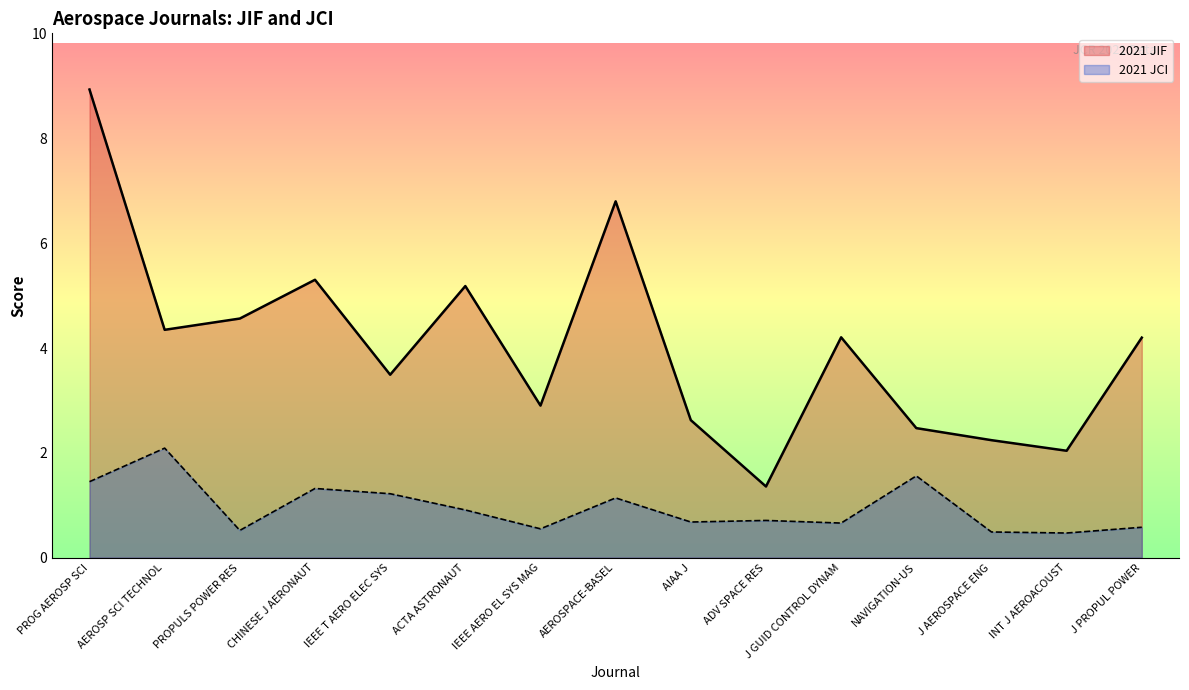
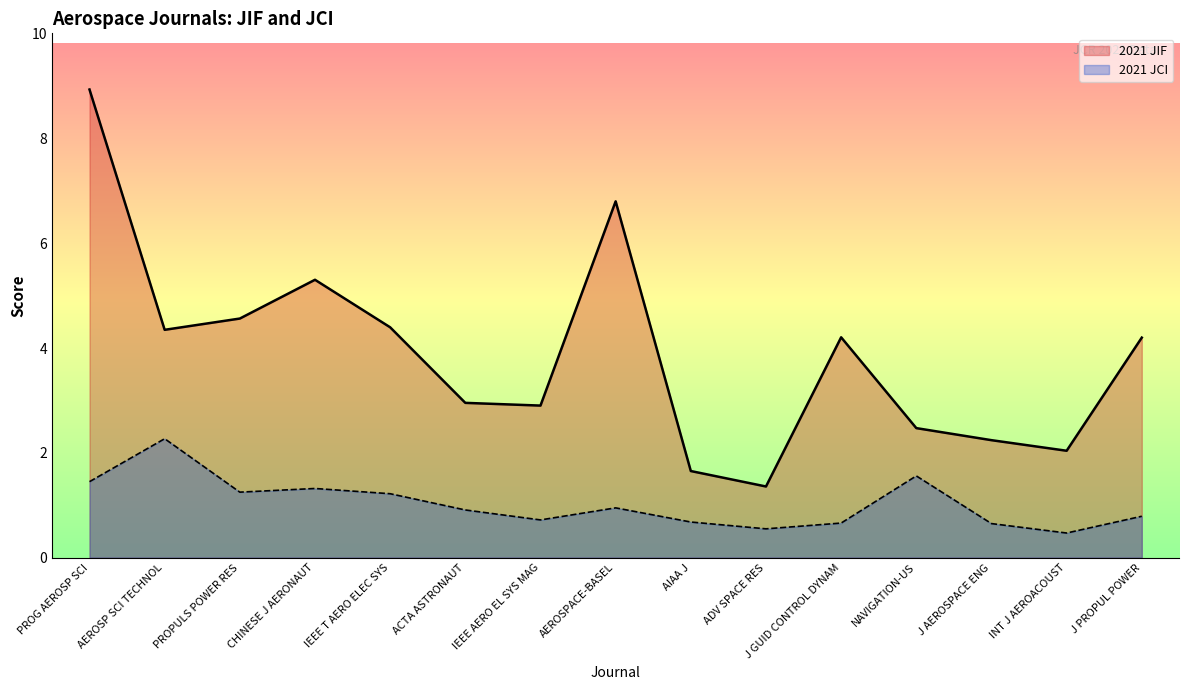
  {
    "2021 JIF": {
      "PROG AEROSP SCI": 8.9,
      "AEROSP SCI TECHNOL": 4.3,
      "PROPULS POWER RES": 4.6,
      "CHINESE J AERONAUT": 5.3,
-     "IEEE T AERO ELEC SYS": 3.5,
-     "ACTA ASTRONAUT": 5.2,
+     "IEEE T AERO ELEC SYS": 4.4,
+     "ACTA ASTRONAUT": 3.0,
      "IEEE AERO EL SYS MAG": 2.9,
      "AEROSPACE-BASEL": 6.8,
-     "AIAA J": 2.6,
+     "AIAA J": 1.7,
      "ADV SPACE RES": 1.4,
      "J GUID CONTROL DYNAM": 4.2,
      "NAVIGATION-US": 2.5,
      "J AEROSPACE ENG": 2.2,
      "INT J AEROACOUST": 2.0,
      "J PROPUL POWER": 4.2
    },
    "2021 JCI": {
      "PROG AEROSP SCI": 1.5,
-     "AEROSP SCI TECHNOL": 2.1,
-     "PROPULS POWER RES": 0.5,
+     "AEROSP SCI TECHNOL": 2.3,
+     "PROPULS POWER RES": 1.3,
      "CHINESE J AERONAUT": 1.3,
      "IEEE T AERO ELEC SYS": 1.2,
      "ACTA ASTRONAUT": 0.9,
-     "IEEE AERO EL SYS MAG": 0.6,
-     "AEROSPACE-BASEL": 1.1,
+     "IEEE AERO EL SYS MAG": 0.7,
+     "AEROSPACE-BASEL": 1.0,
      "AIAA J": 0.7,
-     "ADV SPACE RES": 0.7,
+     "ADV SPACE RES": 0.6,
      "J GUID CONTROL DYNAM": 0.7,
      "NAVIGATION-US": 1.6,
-     "J AEROSPACE ENG": 0.5,
+     "J AEROSPACE ENG": 0.7,
      "INT J AEROACOUST": 0.5,
-     "J PROPUL POWER": 0.6
+     "J PROPUL POWER": 0.8
    }
  }
